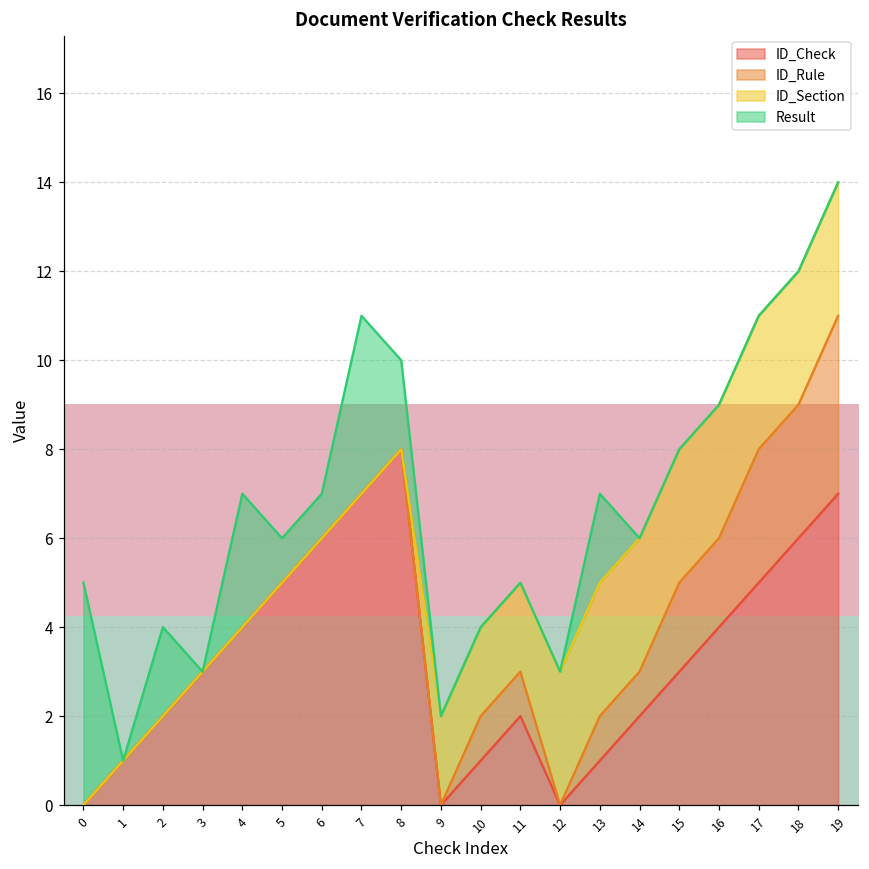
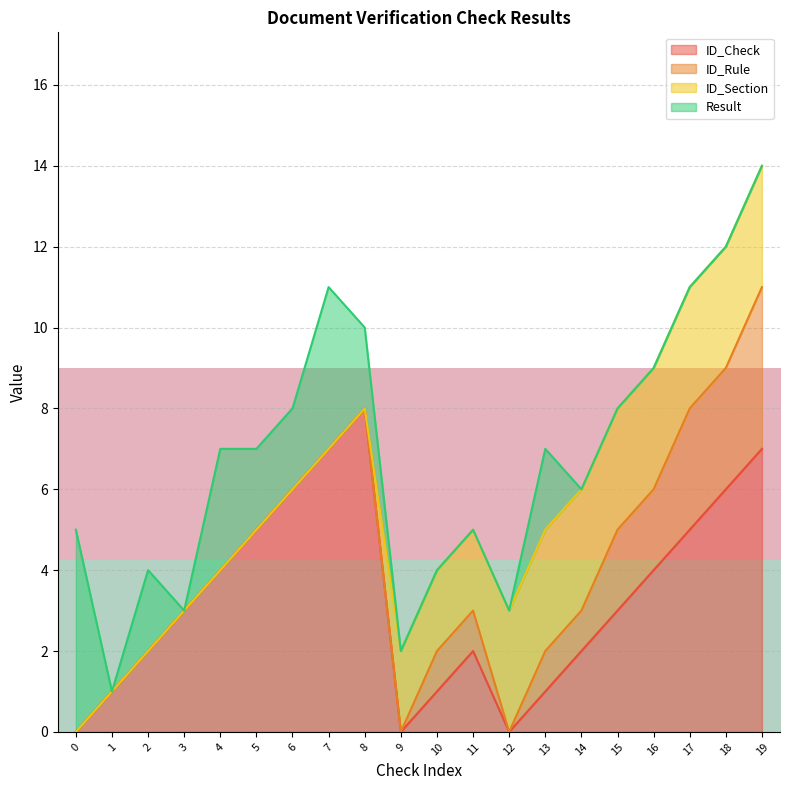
  {
    "Result": {
      "0": 5,
      "2": 2,
      "4": 3,
-     "5": 1,
-     "6": 1,
+     "5": 2,
+     "6": 2,
      "7": 4,
      "8": 2,
      "13": 2
    }
  }
